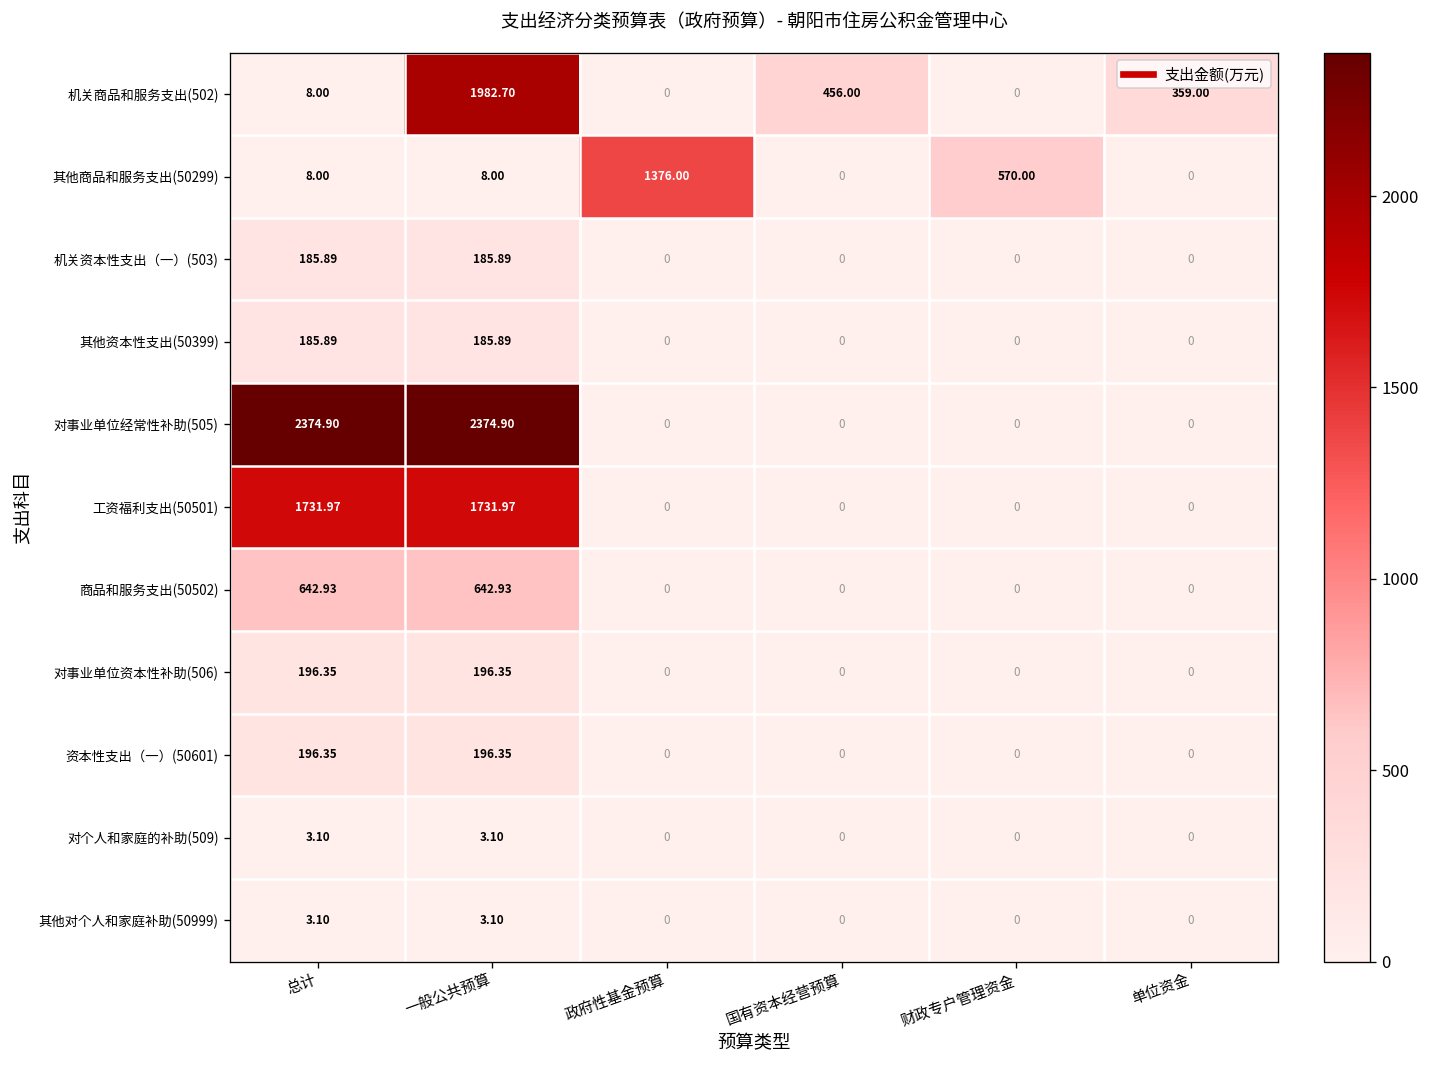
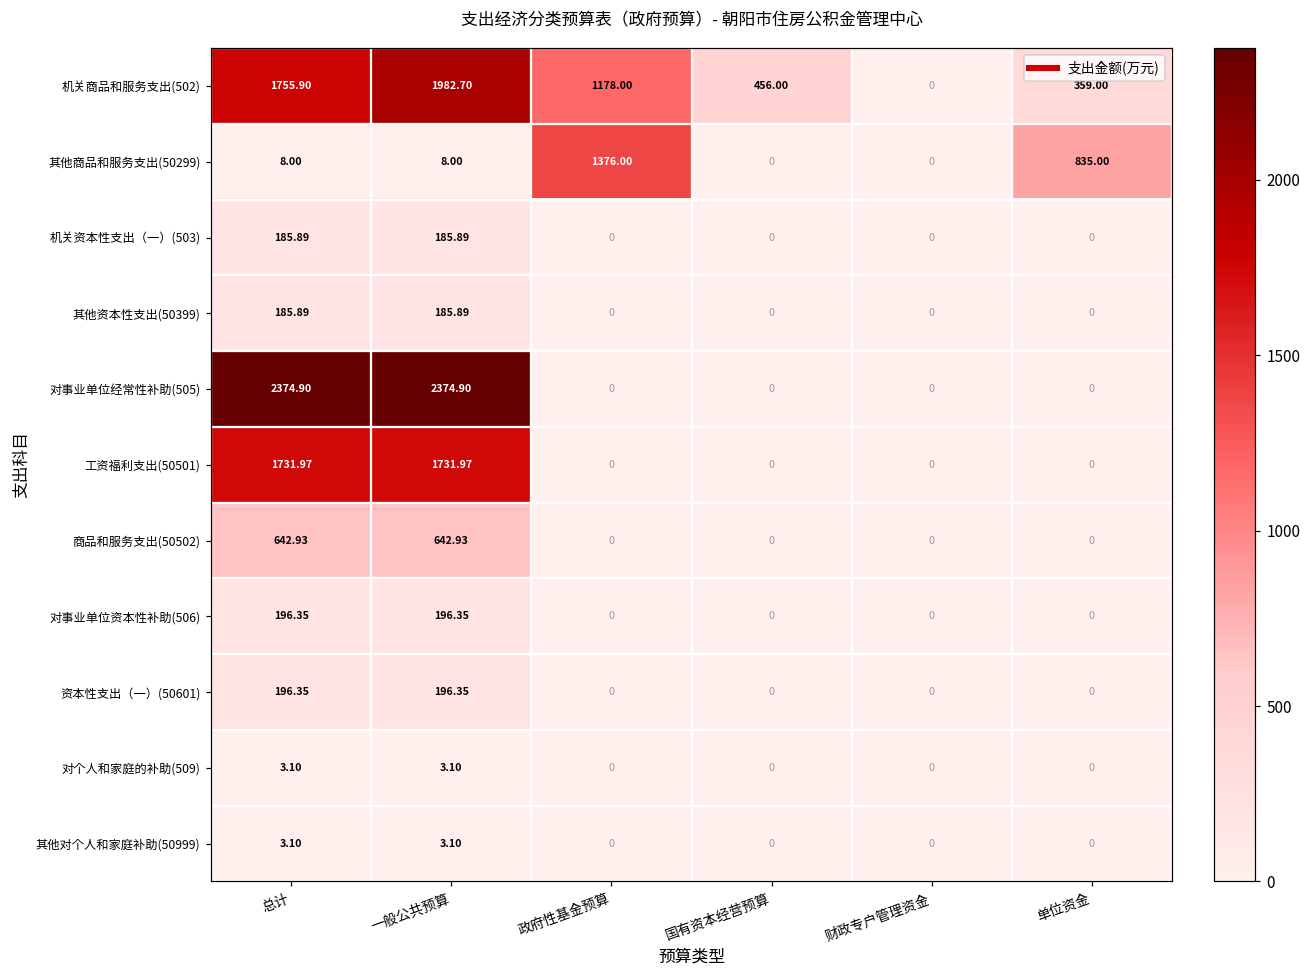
  {
    "机关商品和服务支出(502)": {
-     "总计": 8.00,
+     "总计": 1755.90,
      "一般公共预算": 1982.70,
-     "政府性基金预算": 0,
+     "政府性基金预算": 1178.00,
      "国有资本经营预算": 456.00,
      "财政专户管理资金": 0,
      "单位资金": 359.00
    },
    "其他商品和服务支出(50299)": {
      "总计": 8.00,
      "一般公共预算": 8.00,
      "政府性基金预算": 1376.00,
      "国有资本经营预算": 0,
-     "财政专户管理资金": 570.00,
-     "单位资金": 0
+     "财政专户管理资金": 0,
+     "单位资金": 835.00
    },
    "机关资本性支出（一）(503)": {
      "总计": 185.89,
      "一般公共预算": 185.89,
      "政府性基金预算": 0,
      "国有资本经营预算": 0,
      "财政专户管理资金": 0,
      "单位资金": 0
    },
    "其他资本性支出(50399)": {
      "总计": 185.89,
      "一般公共预算": 185.89,
      "政府性基金预算": 0,
      "国有资本经营预算": 0,
      "财政专户管理资金": 0,
      "单位资金": 0
    },
    "对事业单位经常性补助(505)": {
      "总计": 2374.90,
      "一般公共预算": 2374.90,
      "政府性基金预算": 0,
      "国有资本经营预算": 0,
      "财政专户管理资金": 0,
      "单位资金": 0
    },
    "工资福利支出(50501)": {
      "总计": 1731.97,
      "一般公共预算": 1731.97,
      "政府性基金预算": 0,
      "国有资本经营预算": 0,
      "财政专户管理资金": 0,
      "单位资金": 0
    },
    "商品和服务支出(50502)": {
      "总计": 642.93,
      "一般公共预算": 642.93,
      "政府性基金预算": 0,
      "国有资本经营预算": 0,
      "财政专户管理资金": 0,
      "单位资金": 0
    },
    "对事业单位资本性补助(506)": {
      "总计": 196.35,
      "一般公共预算": 196.35,
      "政府性基金预算": 0,
      "国有资本经营预算": 0,
      "财政专户管理资金": 0,
      "单位资金": 0
    },
    "资本性支出（一）(50601)": {
      "总计": 196.35,
      "一般公共预算": 196.35,
      "政府性基金预算": 0,
      "国有资本经营预算": 0,
      "财政专户管理资金": 0,
      "单位资金": 0
    },
    "对个人和家庭的补助(509)": {
      "总计": 3.10,
      "一般公共预算": 3.10,
      "政府性基金预算": 0,
      "国有资本经营预算": 0,
      "财政专户管理资金": 0,
      "单位资金": 0
    },
    "其他对个人和家庭补助(50999)": {
      "总计": 3.10,
      "一般公共预算": 3.10,
      "政府性基金预算": 0,
      "国有资本经营预算": 0,
      "财政专户管理资金": 0,
      "单位资金": 0
    }
  }
